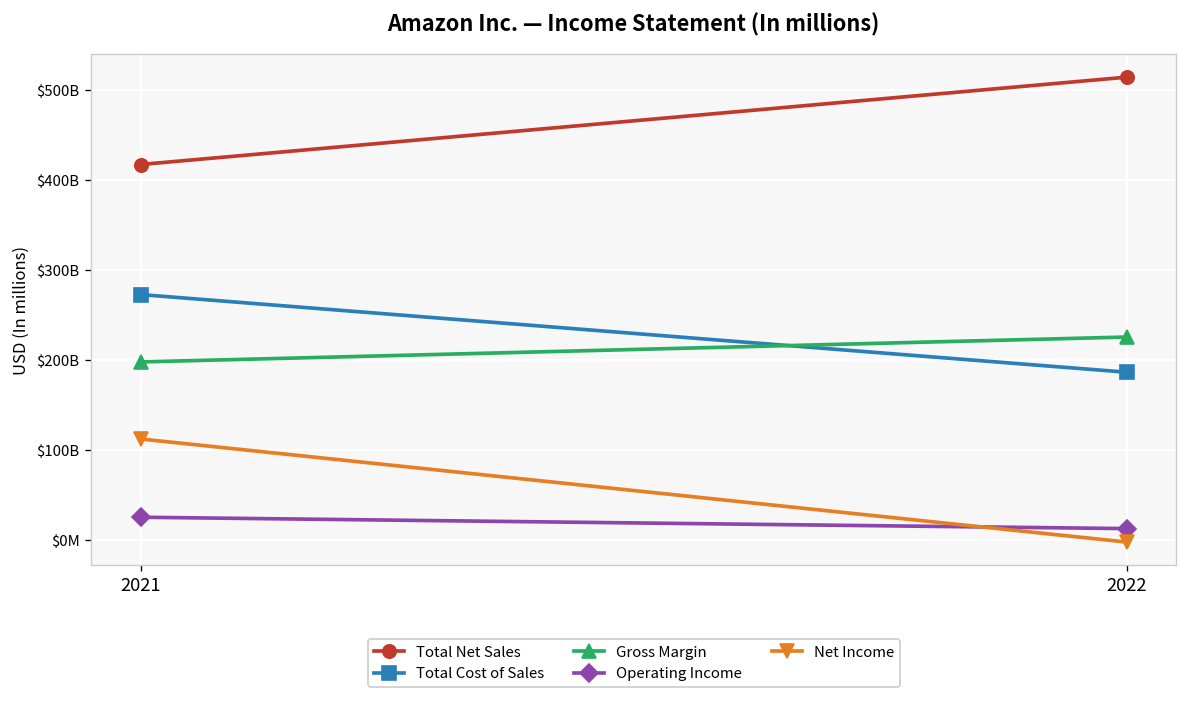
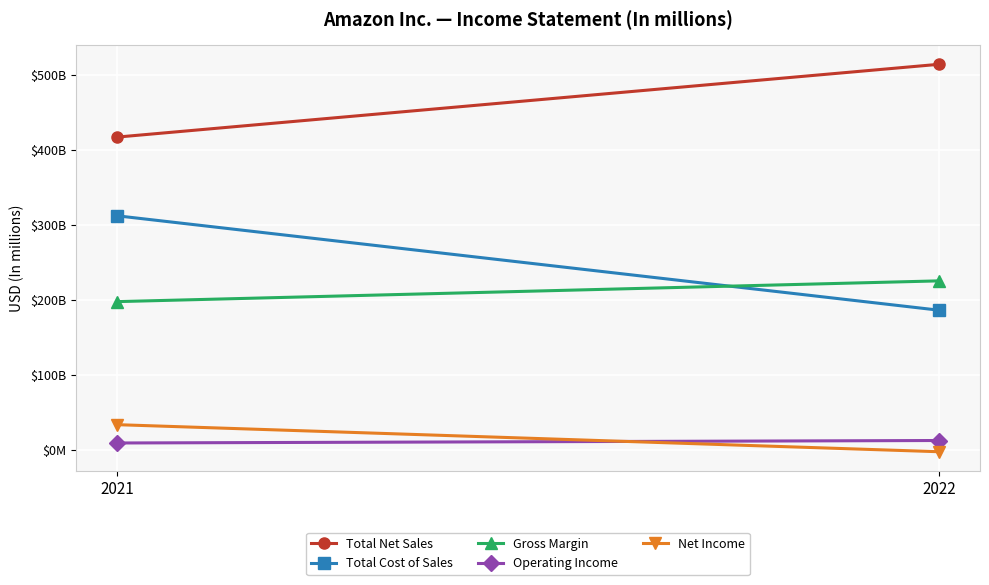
  {
    "Total Net Sales": {
      "2021": "$420000000000",
      "2022": "$510000000000"
    },
    "Total Cost of Sales": {
-     "2021": "$270000000000",
+     "2021": "$310000000000",
      "2022": "$190000000000"
    },
    "Gross Margin": {
      "2021": "$200000000000",
      "2022": "$230000000000"
    },
    "Operating Income": {
-     "2021": "$20000000000",
+     "2021": "$10000000000",
      "2022": "$10000000000"
    },
    "Net Income": {
-     "2021": "$110000000000",
+     "2021": "$30000000000",
      "2022": "$0"
    }
  }
